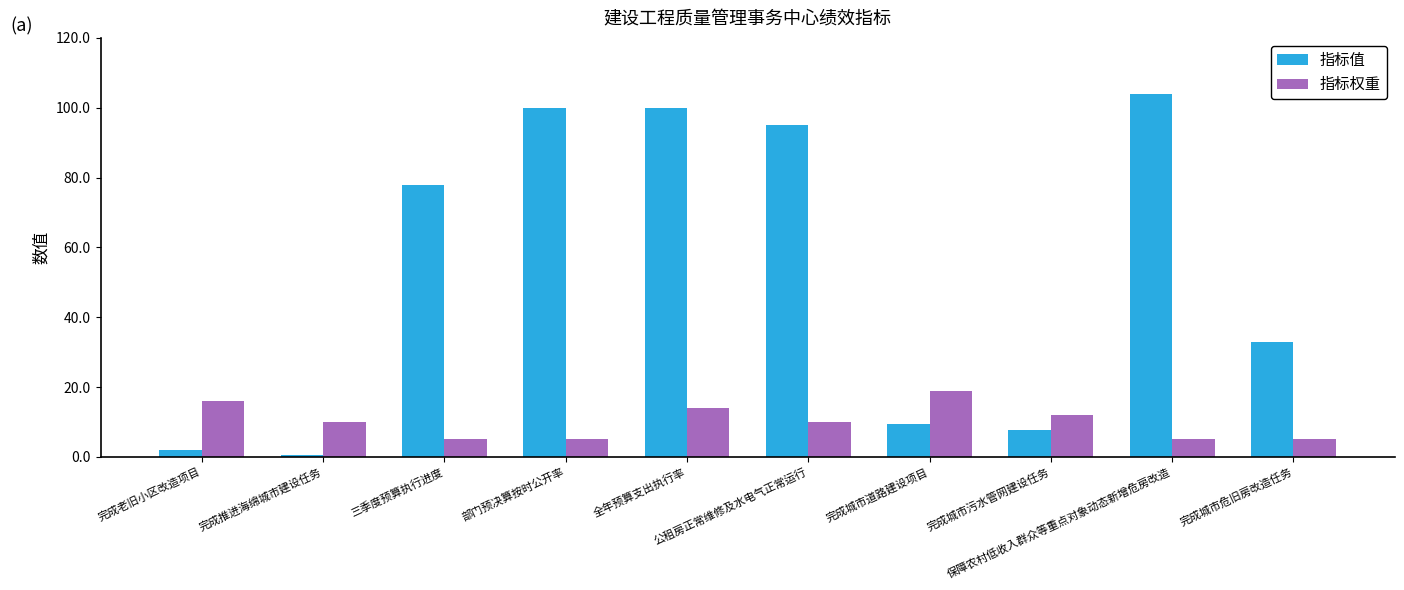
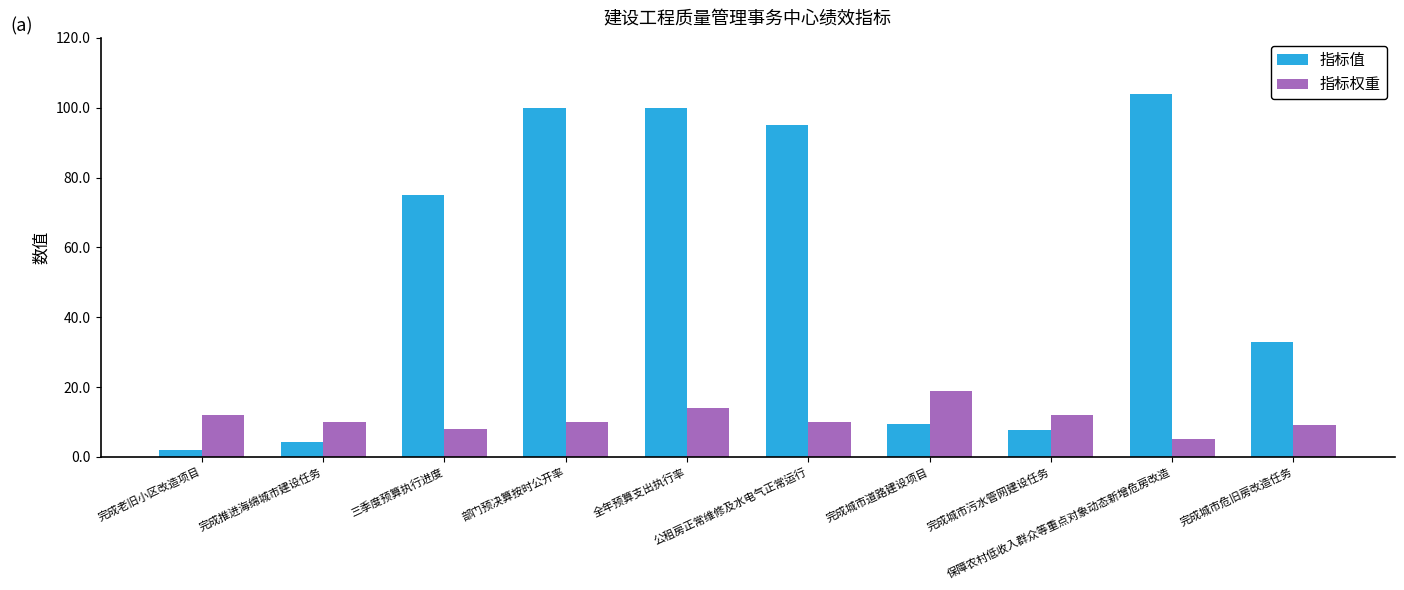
  {
    "指标值": {
      "完成老旧小区改造项目": 2,
-     "完成推进海绵城市建设任务": 1,
-     "三季度预算执行进度": 78,
+     "完成推进海绵城市建设任务": 4,
+     "三季度预算执行进度": 75,
      "部门预决算按时公开率": 100,
      "全年预算支出执行率": 100,
      "公租房正常维修及水电气正常运行": 95,
      "完成城市道路建设项目": 9,
      "完成城市污水管网建设任务": 8,
      "保障农村低收入群众等重点对象动态新增危房改造": 104,
      "完成城市危旧房改造任务": 33
    },
    "指标权重": {
-     "完成老旧小区改造项目": 16,
+     "完成老旧小区改造项目": 12,
      "完成推进海绵城市建设任务": 10,
-     "三季度预算执行进度": 5,
-     "部门预决算按时公开率": 5,
+     "三季度预算执行进度": 8,
+     "部门预决算按时公开率": 10,
      "全年预算支出执行率": 14,
      "公租房正常维修及水电气正常运行": 10,
      "完成城市道路建设项目": 19,
      "完成城市污水管网建设任务": 12,
      "保障农村低收入群众等重点对象动态新增危房改造": 5,
-     "完成城市危旧房改造任务": 5
+     "完成城市危旧房改造任务": 9
    }
  }
